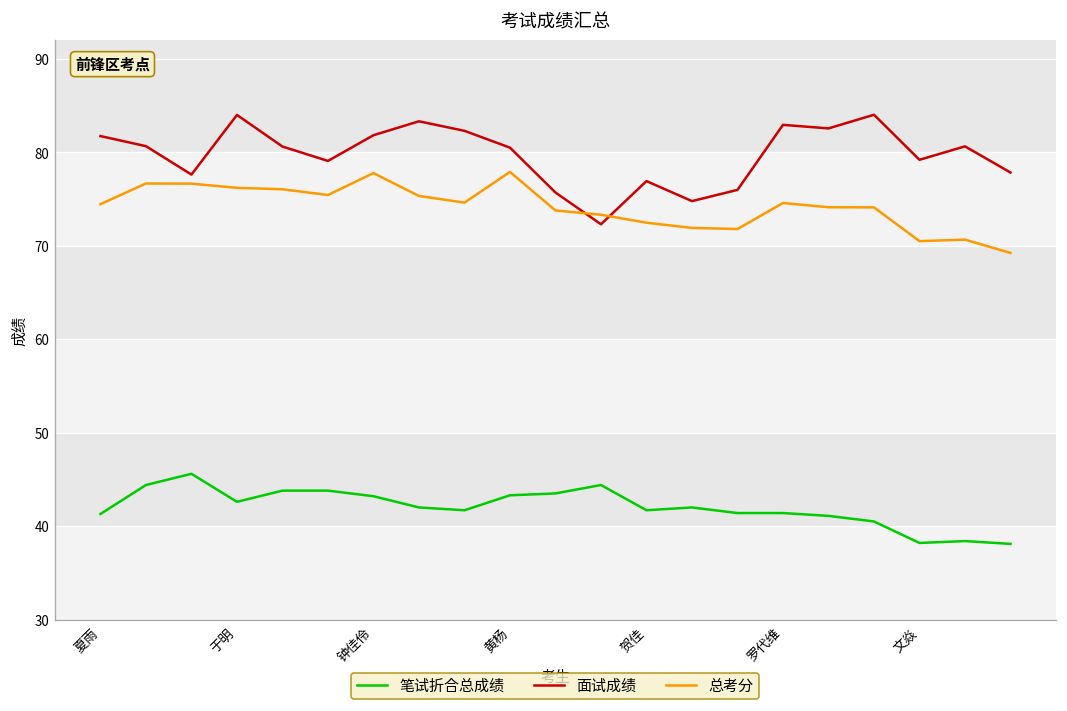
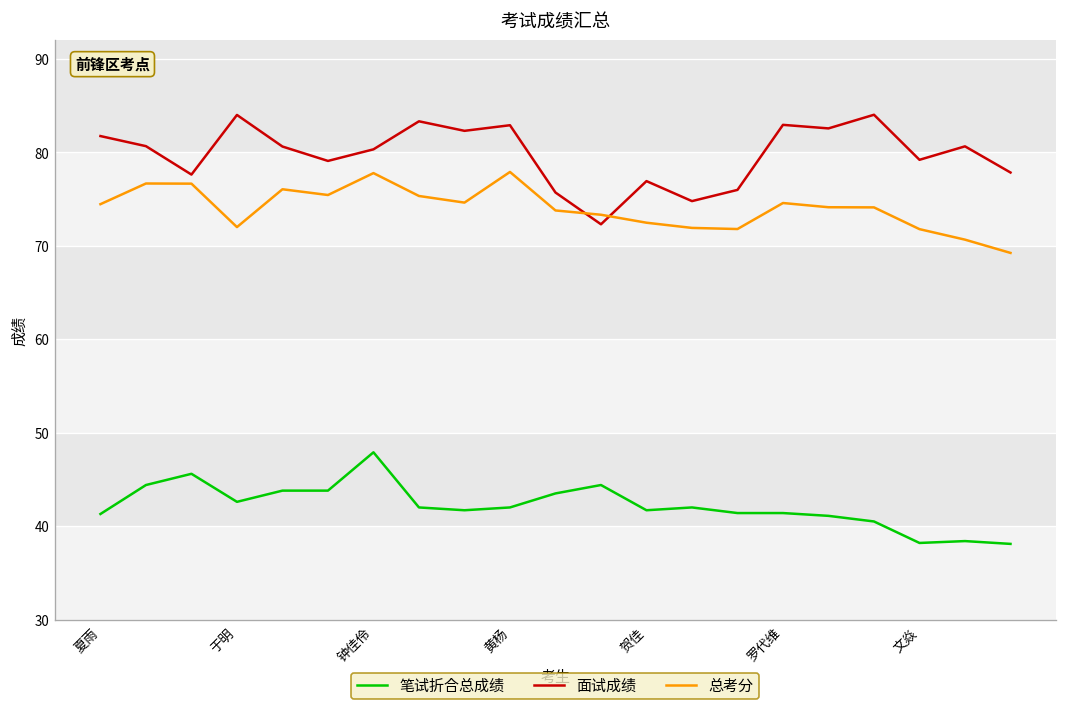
  {
    "笔试折合总成绩": {
      "夏雨": 41,
      "于明": 43,
-     "钟佳伶": 43,
-     "黄杨": 43,
+     "钟佳伶": 48,
+     "黄杨": 42,
      "贺佳": 42,
      "罗代维": 41,
      "文焱": 38
    },
    "面试成绩": {
      "夏雨": 82,
      "于明": 84,
-     "钟佳伶": 82,
-     "黄杨": 81,
+     "钟佳伶": 80,
+     "黄杨": 83,
      "贺佳": 77,
      "罗代维": 83,
      "文焱": 79
    },
    "总考分": {
      "夏雨": 74,
-     "于明": 76,
+     "于明": 72,
      "钟佳伶": 78,
      "黄杨": 78,
      "贺佳": 72,
      "罗代维": 75,
-     "文焱": 71
+     "文焱": 72
    }
  }
